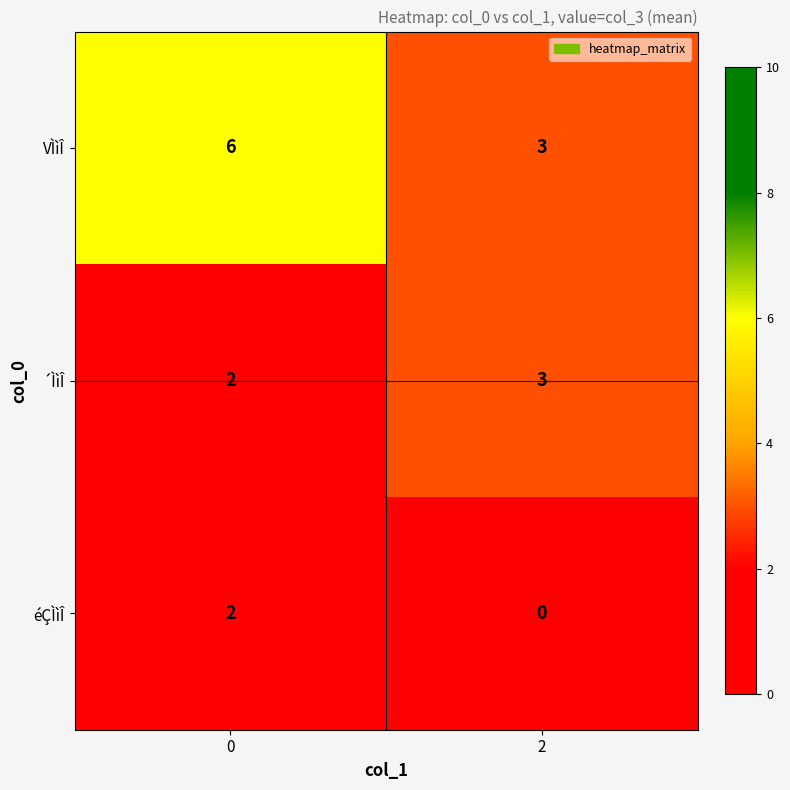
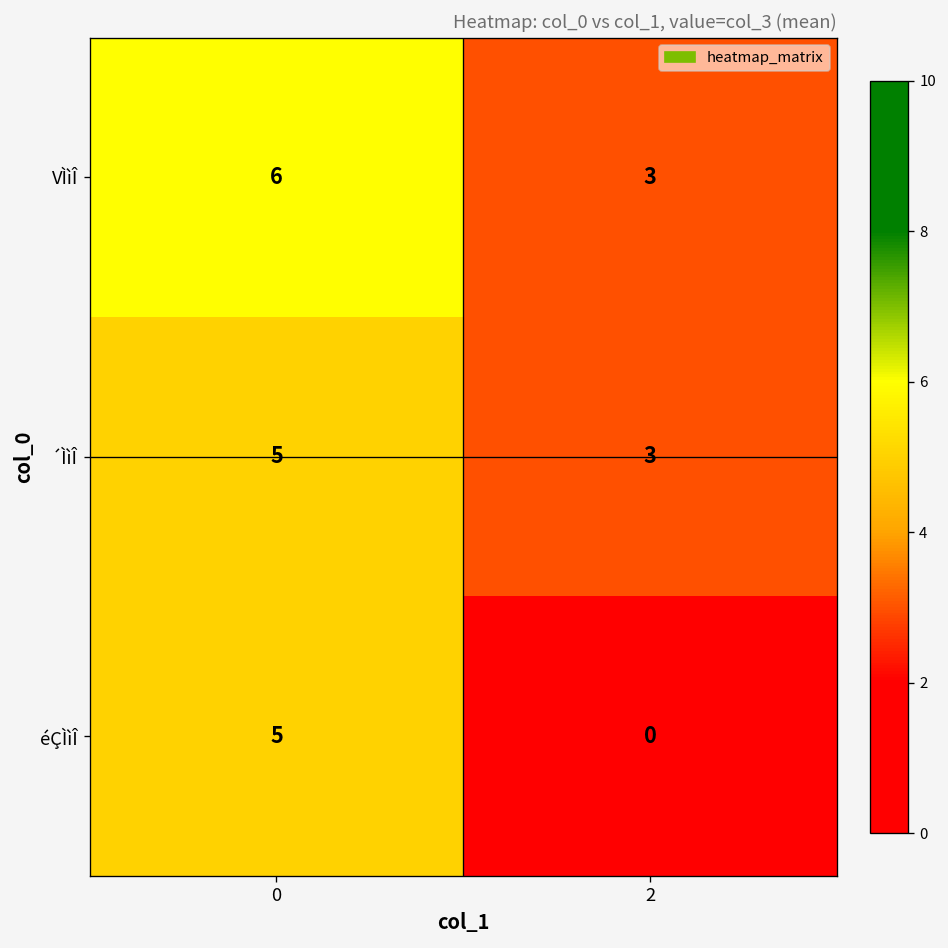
  {
    "VÌìÎ": {
      "0": 6,
      "2": 3
    },
    "´ÌìÎ": {
-     "0": 2,
+     "0": 5,
      "2": 3
    },
    "éÇÌìÎ": {
-     "0": 2,
+     "0": 5,
      "2": 0
    }
  }
